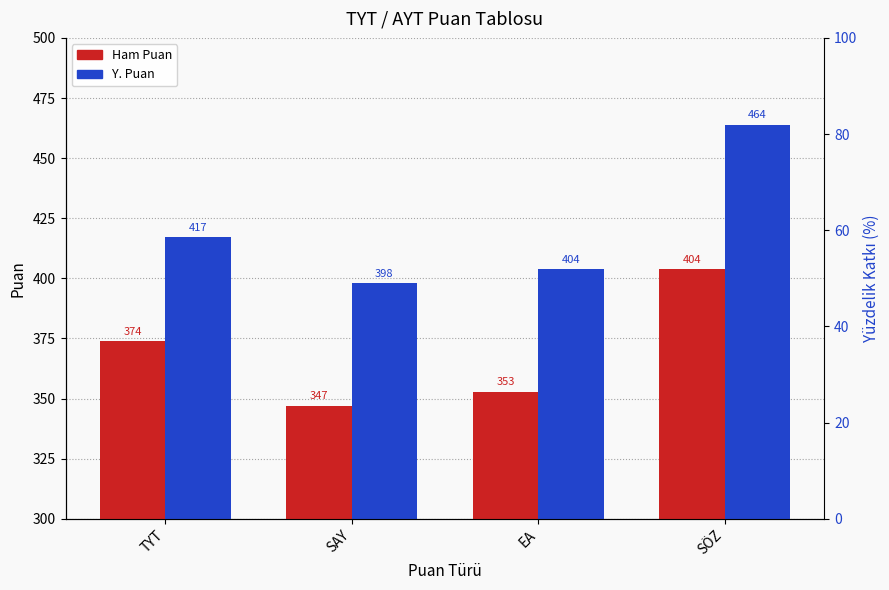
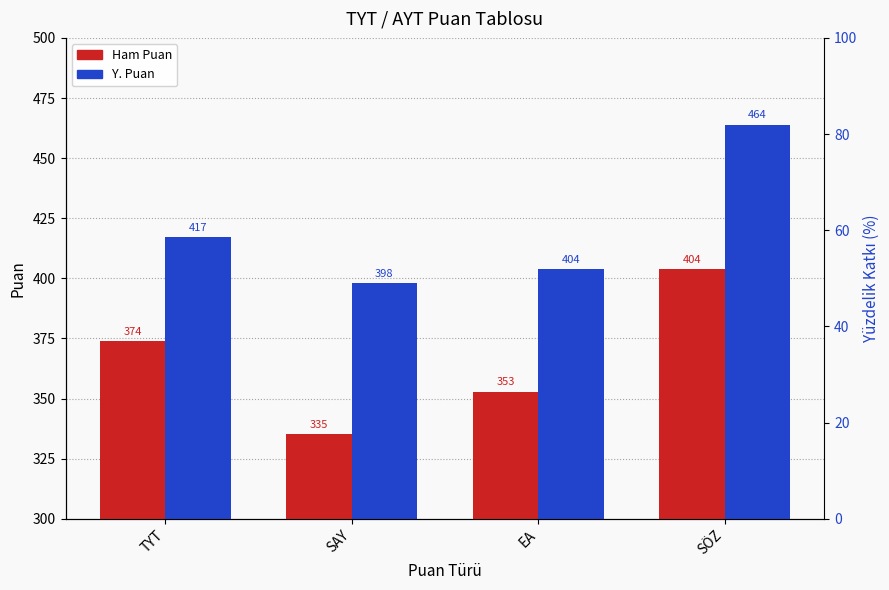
  {
    "Ham Puan": {
      "TYT": 374,
-     "SAY": 347,
+     "SAY": 335,
      "EA": 353,
      "SÖZ": 404
    },
    "Y. Puan": {
      "TYT": 417,
      "SAY": 398,
      "EA": 404,
      "SÖZ": 464
    }
  }
